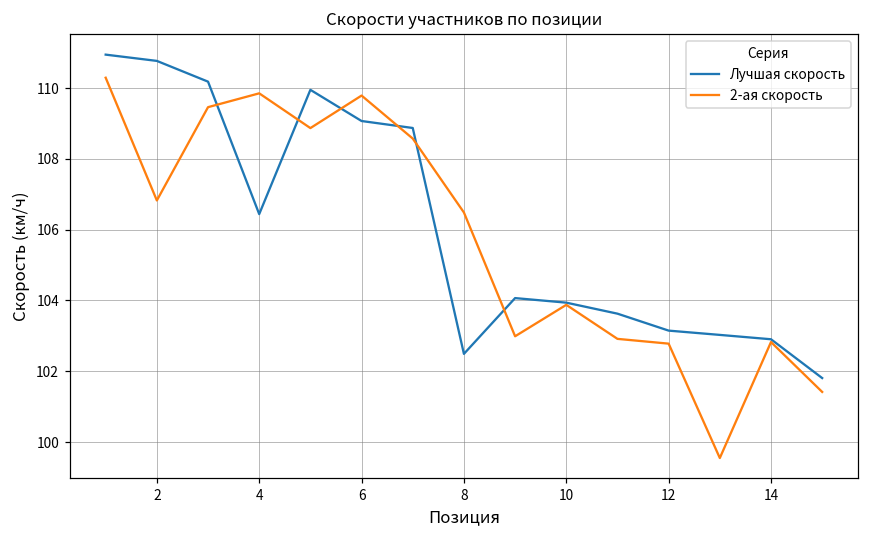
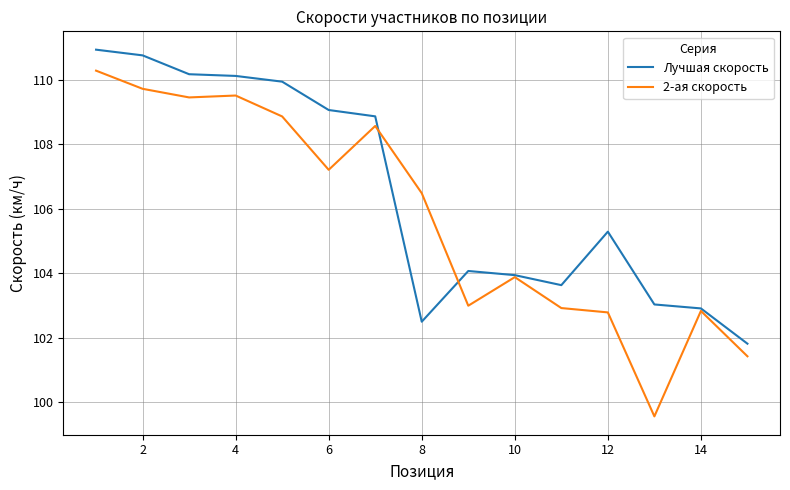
  {
    "Лучшая скорость": {
      "2": 110.8,
-     "4": 106.4,
+     "4": 110.1,
      "6": 109.1,
      "8": 102.5,
-     "12": 103.1,
+     "12": 105.3,
      "14": 102.9
    },
    "2-ая скорость": {
-     "2": 106.8,
-     "4": 109.9,
-     "6": 109.8,
+     "2": 109.7,
+     "4": 109.5,
+     "6": 107.2,
      "8": 106.5,
      "12": 102.8,
      "14": 102.8
    }
  }
